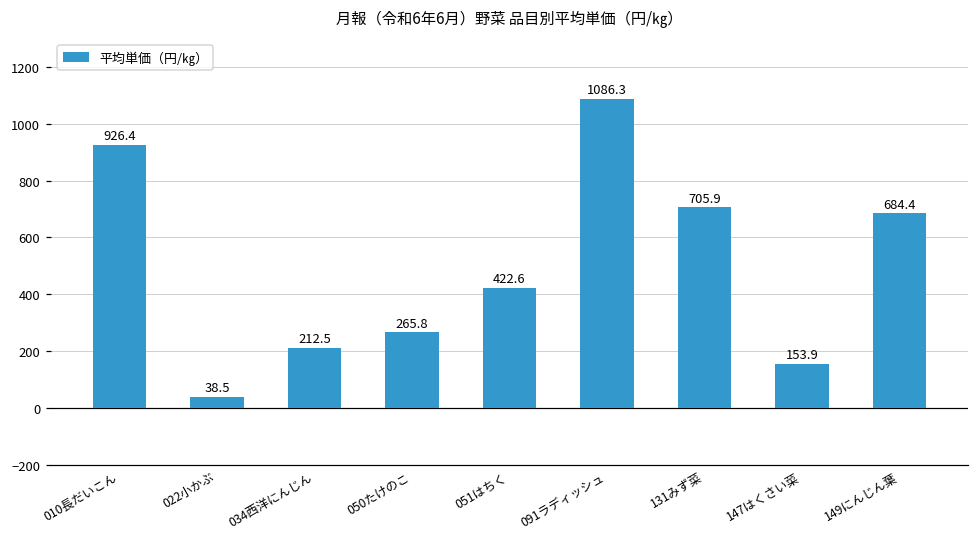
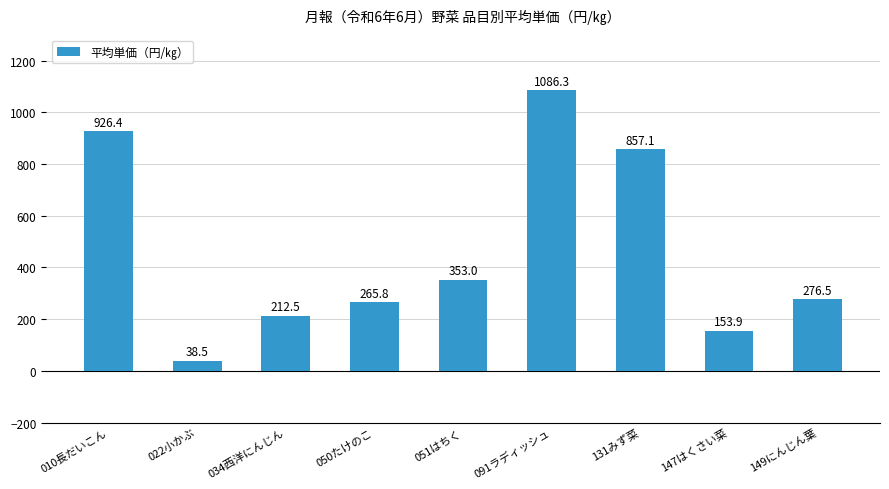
  {
    "010長だいこん": 926.4,
    "022小かぶ": 38.5,
    "034西洋にんじん": 212.5,
    "050たけのこ": 265.8,
-   "051はちく": 422.6,
+   "051はちく": 353.0,
    "091ラディッシュ": 1086.3,
-   "131みず菜": 705.9,
+   "131みず菜": 857.1,
    "147はくさい菜": 153.9,
-   "149にんじん葉": 684.4
+   "149にんじん葉": 276.5
  }
